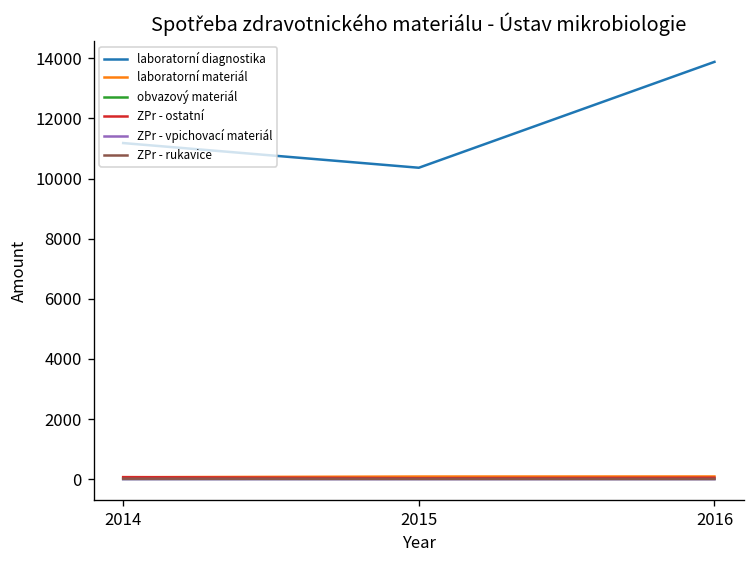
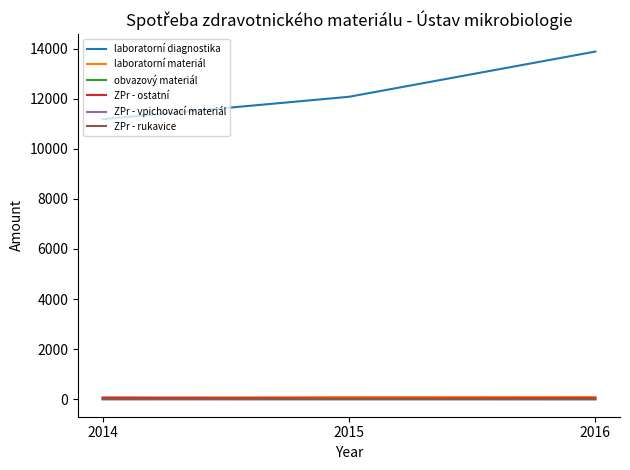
  {
    "laboratorní diagnostika": {
-     "2015": 10400,
+     "2015": 12100,
      "2016": 13900
    }
  }
